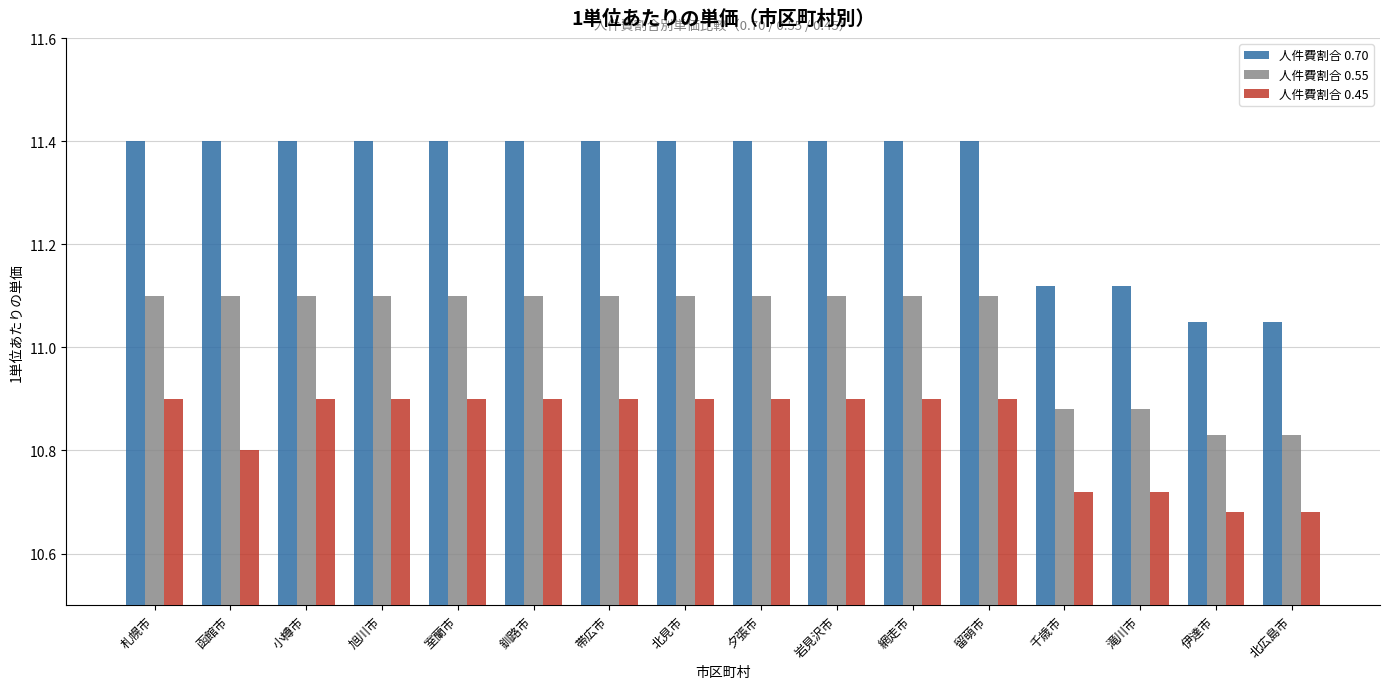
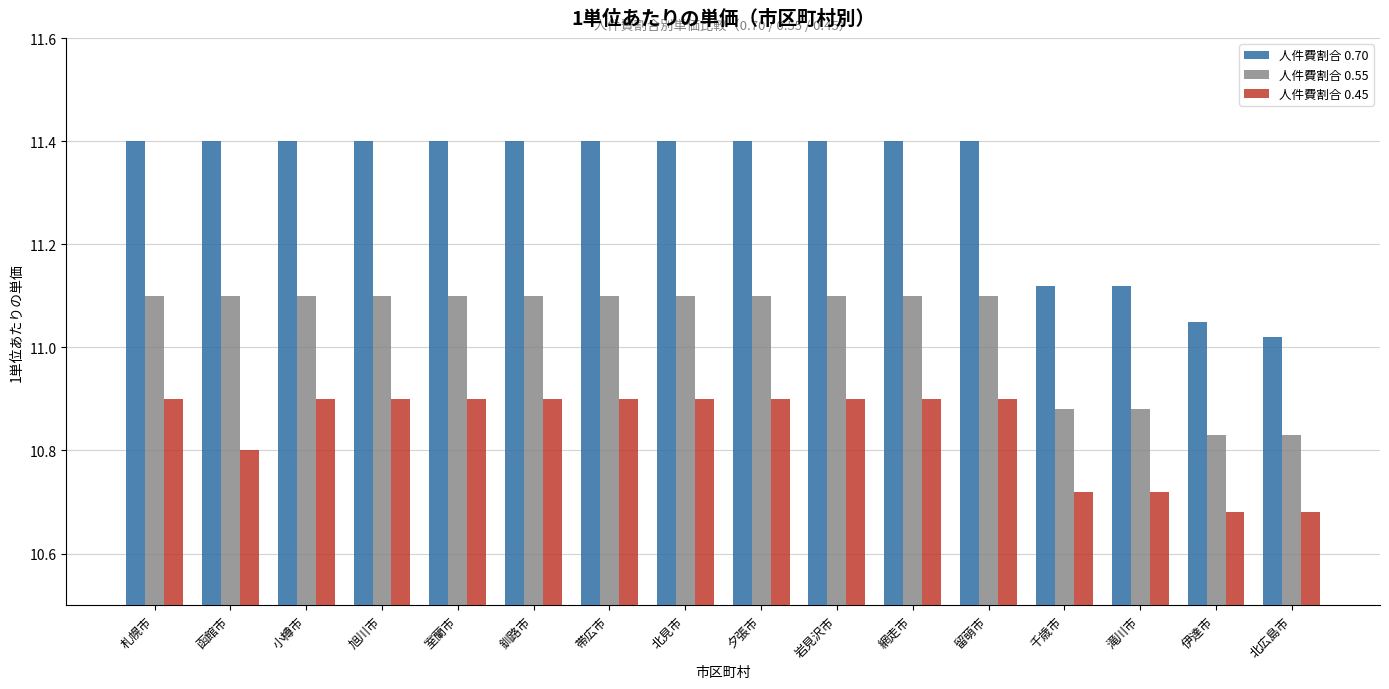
  {
    "人件費割合 0.70": {
      "札幌市": 11.40,
      "函館市": 11.40,
      "小樽市": 11.40,
      "旭川市": 11.40,
      "室蘭市": 11.40,
      "釧路市": 11.40,
      "帯広市": 11.40,
      "北見市": 11.40,
      "夕張市": 11.40,
      "岩見沢市": 11.40,
      "網走市": 11.40,
      "留萌市": 11.40,
      "千歳市": 11.12,
      "滝川市": 11.12,
      "伊達市": 11.05,
-     "北広島市": 11.05
+     "北広島市": 11.02
    },
    "人件費割合 0.55": {
      "札幌市": 11.10,
      "函館市": 11.10,
      "小樽市": 11.10,
      "旭川市": 11.10,
      "室蘭市": 11.10,
      "釧路市": 11.10,
      "帯広市": 11.10,
      "北見市": 11.10,
      "夕張市": 11.10,
      "岩見沢市": 11.10,
      "網走市": 11.10,
      "留萌市": 11.10,
      "千歳市": 10.88,
      "滝川市": 10.88,
      "伊達市": 10.83,
      "北広島市": 10.83
    },
    "人件費割合 0.45": {
      "札幌市": 10.90,
      "函館市": 10.80,
      "小樽市": 10.90,
      "旭川市": 10.90,
      "室蘭市": 10.90,
      "釧路市": 10.90,
      "帯広市": 10.90,
      "北見市": 10.90,
      "夕張市": 10.90,
      "岩見沢市": 10.90,
      "網走市": 10.90,
      "留萌市": 10.90,
      "千歳市": 10.72,
      "滝川市": 10.72,
      "伊達市": 10.68,
      "北広島市": 10.68
    }
  }
